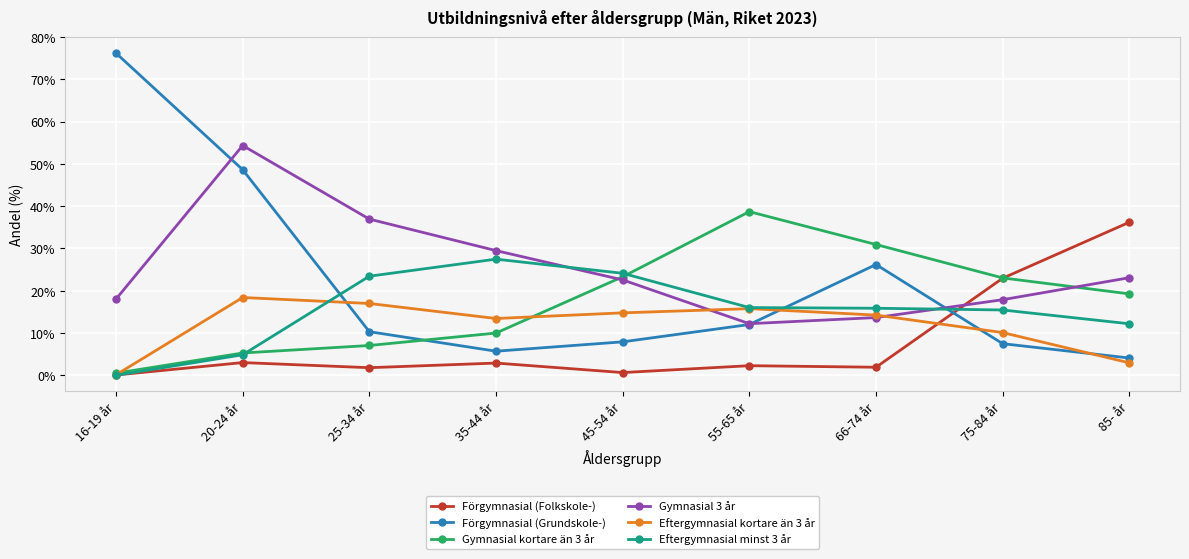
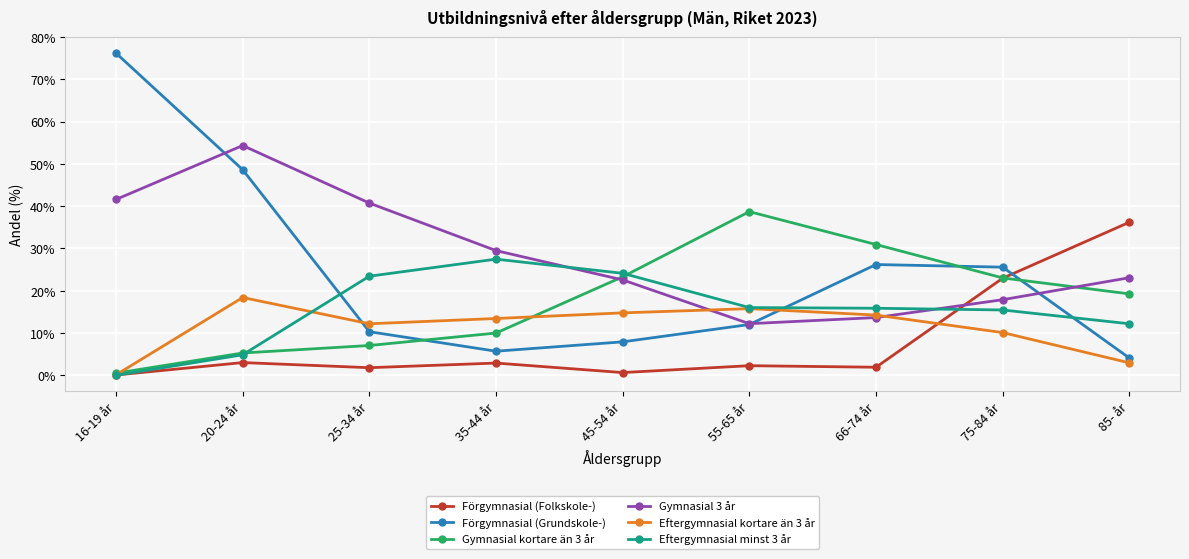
  {
    "Förgymnasial (Folkskole-)": {
      "20-24 år": "3%",
      "25-34 år": "2%",
      "35-44 år": "3%",
      "45-54 år": "1%",
      "55-65 år": "2%",
      "66-74 år": "2%",
      "85- år": "36%"
    },
    "Förgymnasial (Grundskole-)": {
      "16-19 år": "76%",
      "20-24 år": "49%",
      "25-34 år": "10%",
      "35-44 år": "6%",
      "45-54 år": "8%",
      "66-74 år": "26%",
-     "75-84 år": "7%",
+     "75-84 år": "26%",
      "85- år": "4%"
    },
    "Gymnasial 3 år": {
-     "16-19 år": "18%",
+     "16-19 år": "42%",
      "20-24 år": "54%",
-     "25-34 år": "37%",
+     "25-34 år": "41%",
      "35-44 år": "29%",
      "45-54 år": "23%",
      "75-84 år": "18%",
      "85- år": "23%"
    },
    "Eftergymnasial kortare än 3 år": {
      "20-24 år": "18%",
-     "25-34 år": "17%",
+     "25-34 år": "12%",
      "35-44 år": "13%",
      "45-54 år": "15%",
      "75-84 år": "10%",
      "85- år": "3%"
    }
  }
